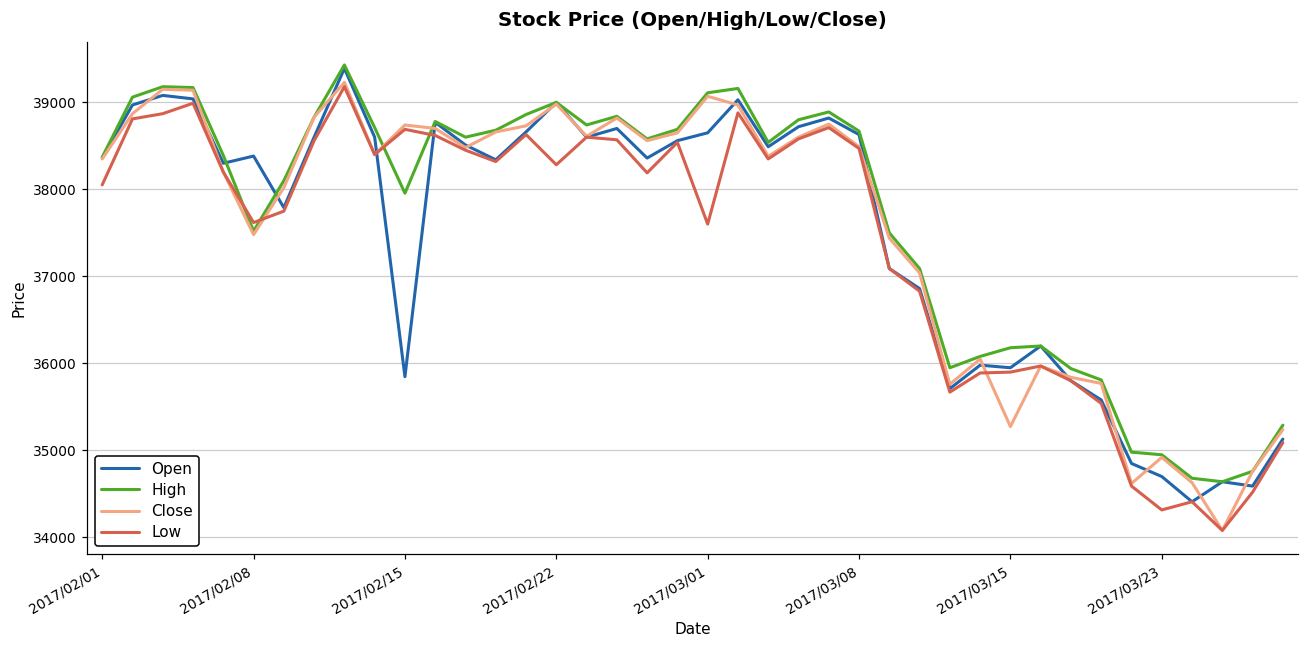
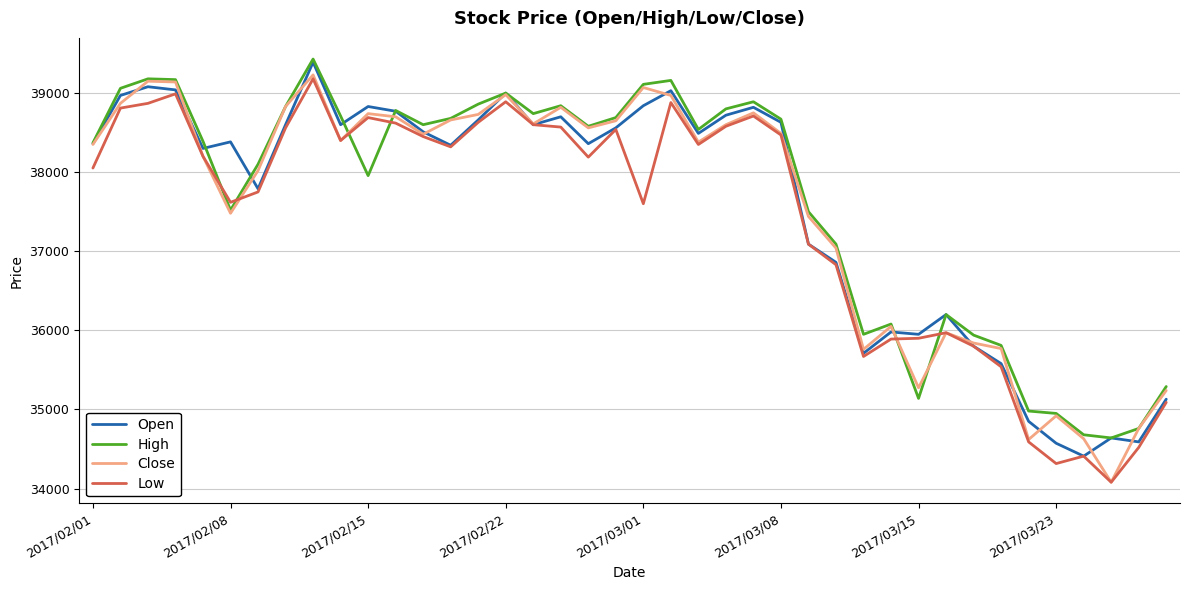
  {
    "Open": {
      "2017/02/08": 38400,
-     "2017/02/15": 35800,
-     "2017/03/01": 38700,
+     "2017/02/15": 38800,
+     "2017/03/01": 38800,
      "2017/03/08": 38600,
      "2017/03/15": 36000,
-     "2017/03/23": 34700
+     "2017/03/23": 34600
    },
    "High": {
      "2017/02/08": 37500,
      "2017/02/15": 38000,
      "2017/03/01": 39100,
      "2017/03/08": 38700,
-     "2017/03/15": 36200
+     "2017/03/15": 35100
    },
    "Close": {
      "2017/02/08": 37500,
      "2017/02/15": 38700,
      "2017/03/01": 39100,
      "2017/03/15": 35300
    },
    "Low": {
      "2017/02/01": 38100,
      "2017/02/08": 37600,
      "2017/02/15": 38700,
-     "2017/02/22": 38300,
+     "2017/02/22": 38900,
      "2017/03/01": 37600,
      "2017/03/15": 35900,
      "2017/03/23": 34300
    }
  }
